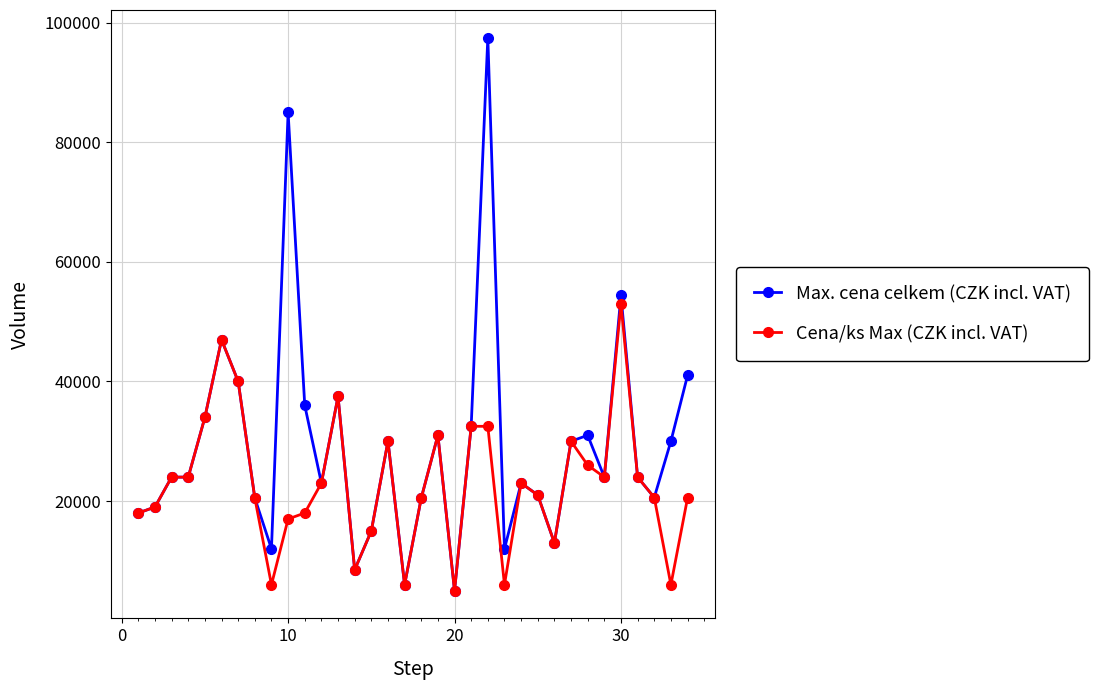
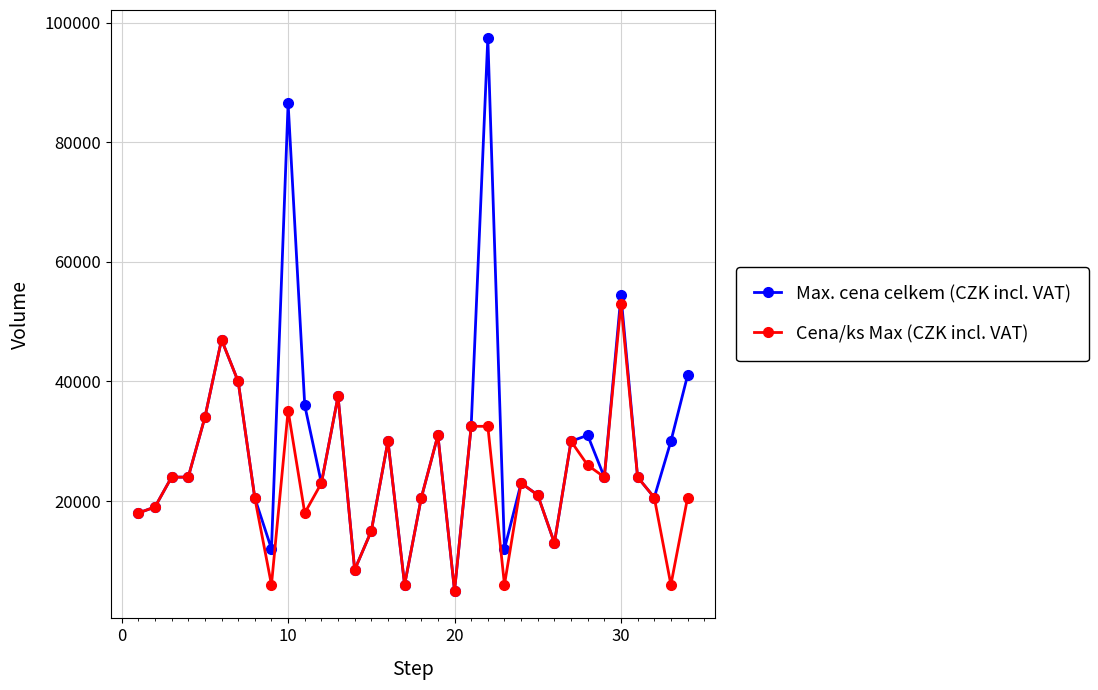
  {
    "Max. cena celkem (CZK incl. VAT)": {
-     "10": 85000,
+     "10": 87000,
      "30": 54000
    },
    "Cena/ks Max (CZK incl. VAT)": {
-     "10": 17000,
+     "10": 35000,
      "30": 53000
    }
  }
